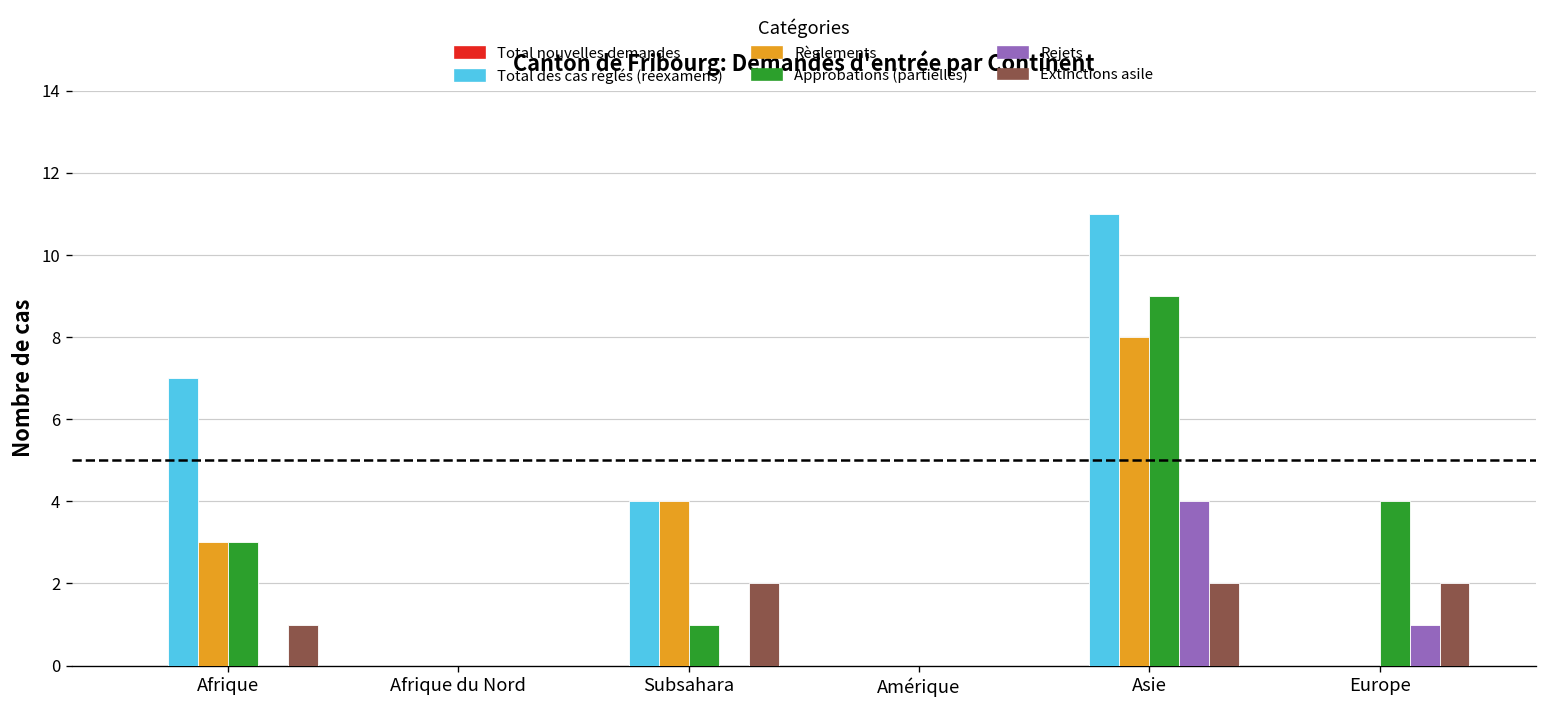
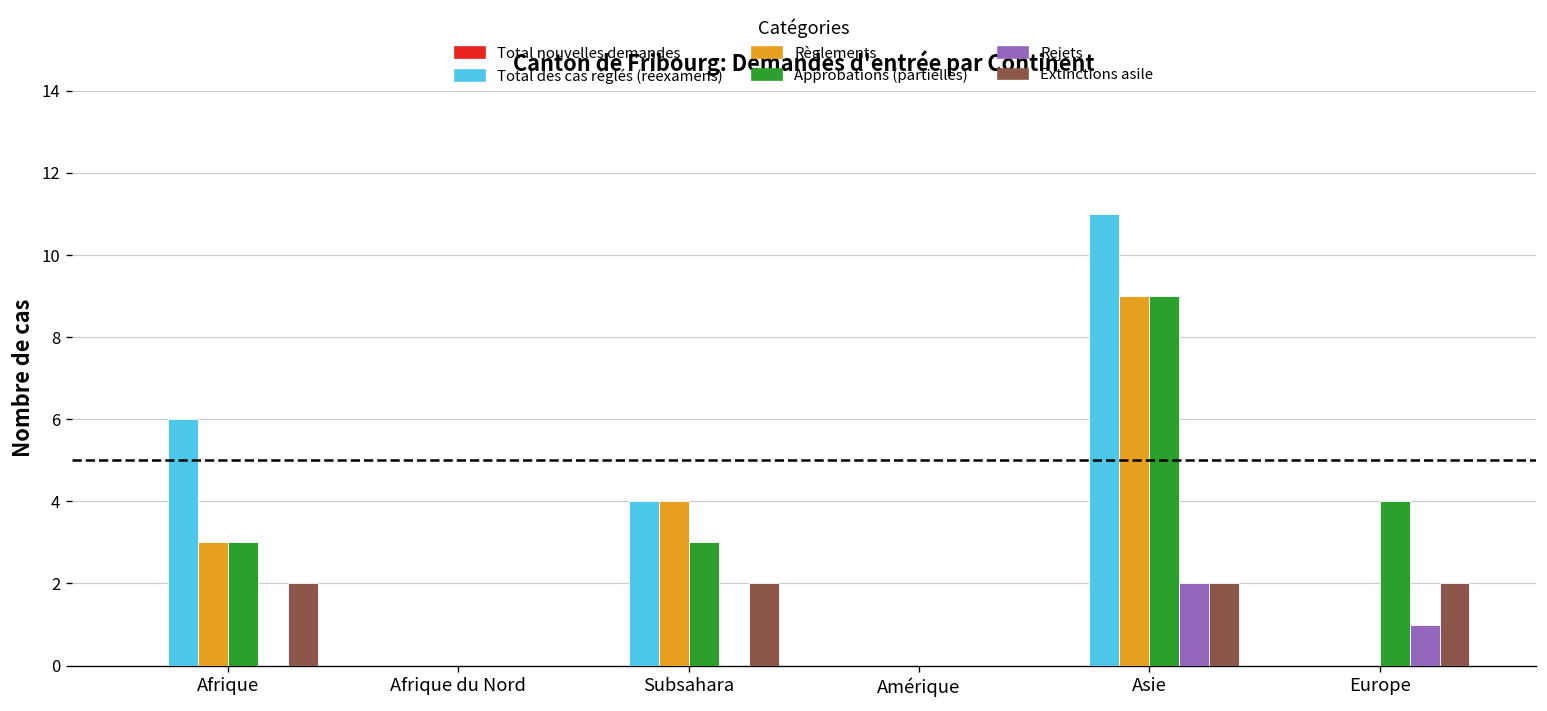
  {
    "Total nouvelles demandes": {
      "Afrique": 0,
      "Afrique du Nord": 0,
      "Subsahara": 0,
      "Amérique": 0,
      "Asie": 0,
      "Europe": 0
    },
    "Total des cas réglés (réexamens)": {
-     "Afrique": 7,
+     "Afrique": 6,
      "Afrique du Nord": 0,
      "Subsahara": 4,
      "Amérique": 0,
      "Asie": 11,
      "Europe": 0
    },
    "Règlements": {
      "Afrique": 3,
      "Afrique du Nord": 0,
      "Subsahara": 4,
      "Amérique": 0,
-     "Asie": 8,
+     "Asie": 9,
      "Europe": 0
    },
    "Approbations (partielles)": {
      "Afrique": 3,
      "Afrique du Nord": 0,
-     "Subsahara": 1,
+     "Subsahara": 3,
      "Amérique": 0,
      "Asie": 9,
      "Europe": 4
    },
    "Rejets": {
      "Afrique": 0,
      "Afrique du Nord": 0,
      "Subsahara": 0,
      "Amérique": 0,
-     "Asie": 4,
+     "Asie": 2,
      "Europe": 1
    },
    "Extinctions asile": {
-     "Afrique": 1,
+     "Afrique": 2,
      "Afrique du Nord": 0,
      "Subsahara": 2,
      "Amérique": 0,
      "Asie": 2,
      "Europe": 2
    }
  }
